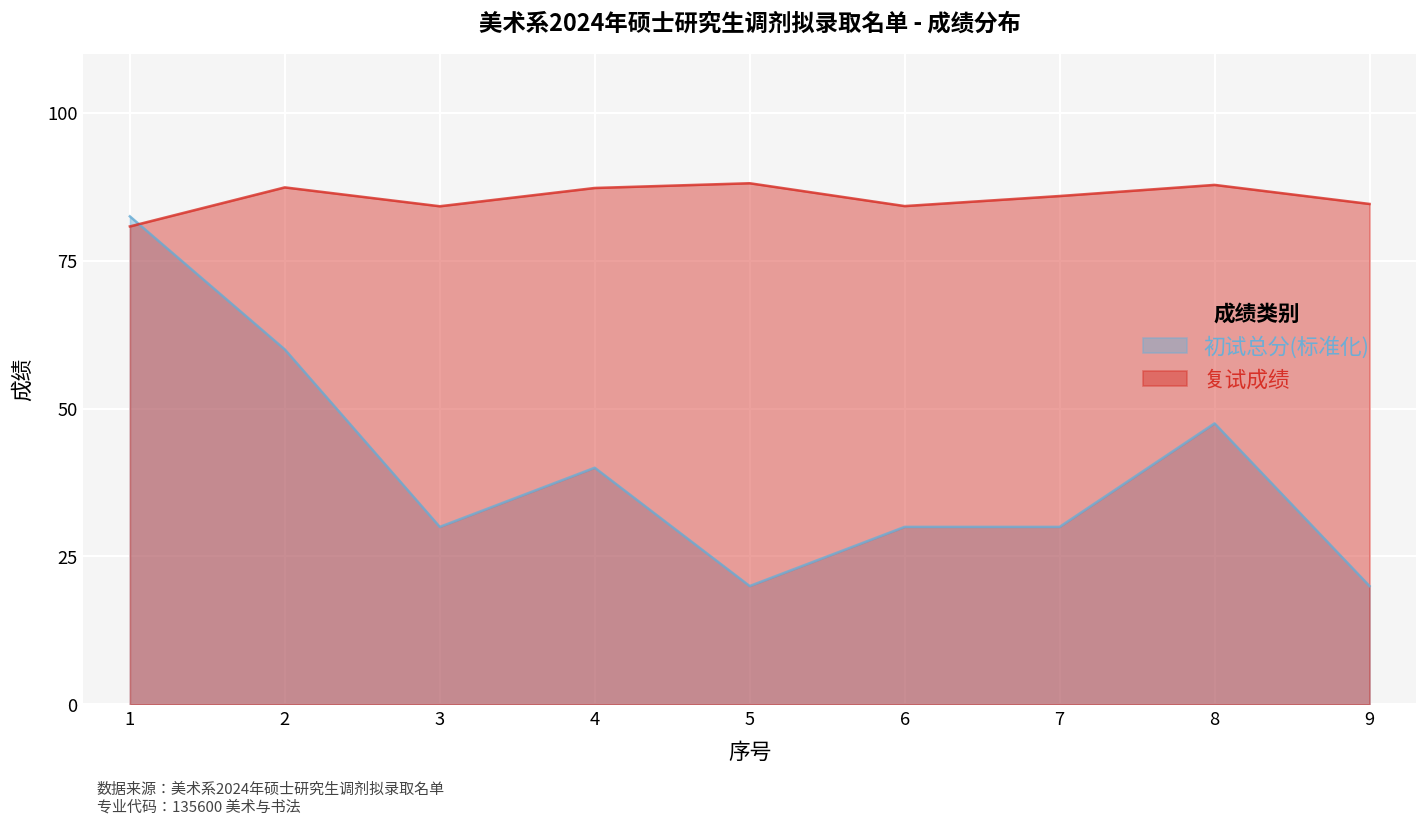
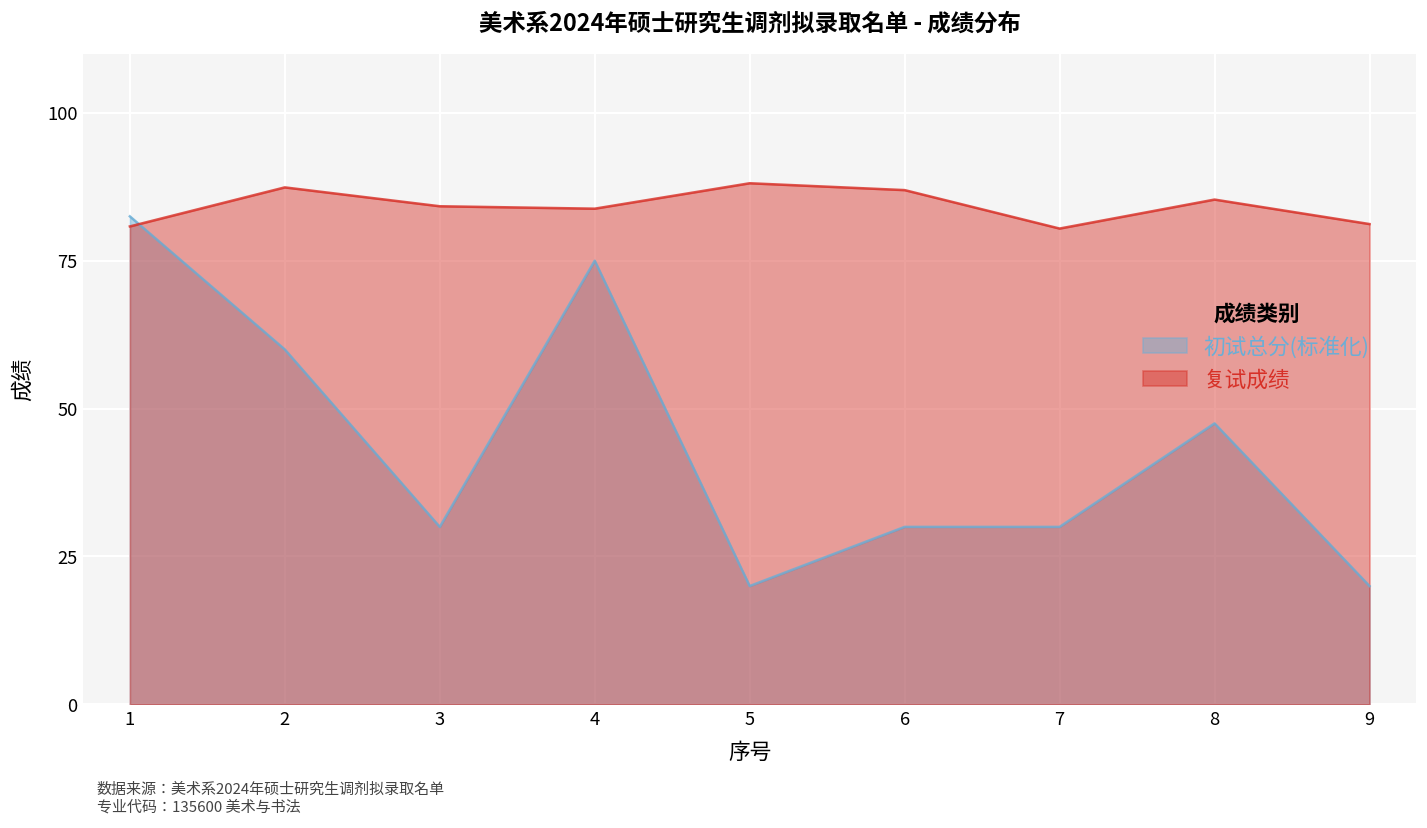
  {
    "初试总分(标准化)": {
      "1": 83,
      "2": 60,
      "3": 30,
-     "4": 40,
+     "4": 75,
      "5": 20,
      "6": 30,
      "7": 30,
      "8": 48,
      "9": 20
    },
    "复试成绩": {
      "1": 81,
      "2": 87,
      "3": 84,
-     "4": 87,
+     "4": 84,
      "5": 88,
-     "6": 84,
-     "7": 86,
-     "8": 88,
-     "9": 85
+     "6": 87,
+     "7": 80,
+     "8": 85,
+     "9": 81
    }
  }
